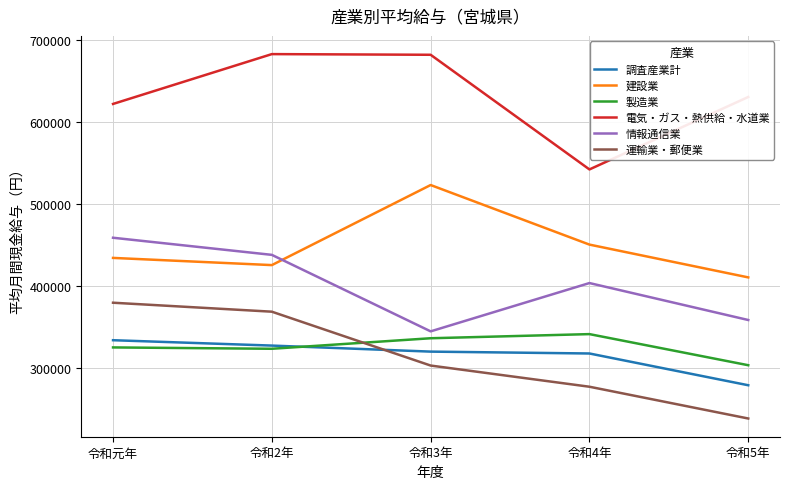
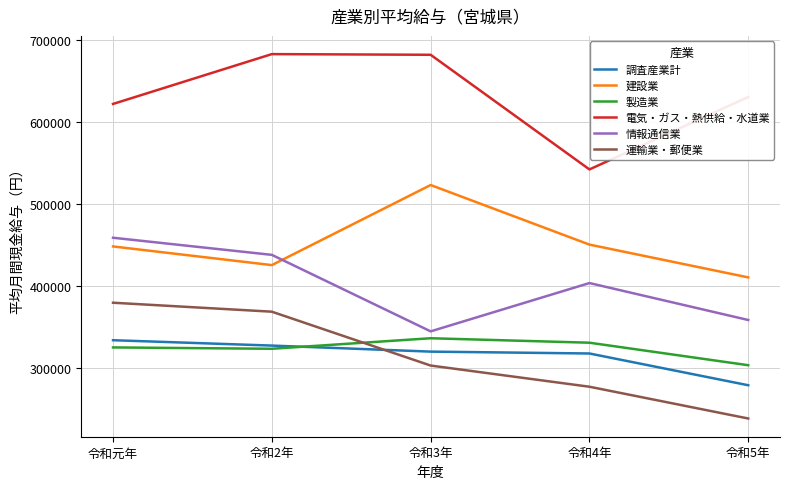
  {
    "調査産業計": {
      "令和元年": 330000,
      "令和2年": 330000,
      "令和3年": 320000,
      "令和4年": 320000,
      "令和5年": 280000
    },
    "建設業": {
-     "令和元年": 430000,
+     "令和元年": 450000,
      "令和2年": 430000,
      "令和3年": 520000,
      "令和4年": 450000,
      "令和5年": 410000
    },
    "製造業": {
      "令和元年": 330000,
      "令和2年": 320000,
      "令和3年": 340000,
-     "令和4年": 340000,
+     "令和4年": 330000,
      "令和5年": 300000
    },
    "電気・ガス・熱供給・水道業": {
      "令和元年": 620000,
      "令和2年": 680000,
      "令和3年": 680000,
      "令和4年": 540000
    },
    "情報通信業": {
      "令和元年": 460000,
      "令和2年": 440000,
      "令和3年": 350000,
      "令和4年": 400000,
      "令和5年": 360000
    },
    "運輸業・郵便業": {
      "令和元年": 380000,
      "令和2年": 370000,
      "令和3年": 300000,
      "令和4年": 280000,
      "令和5年": 240000
    }
  }
